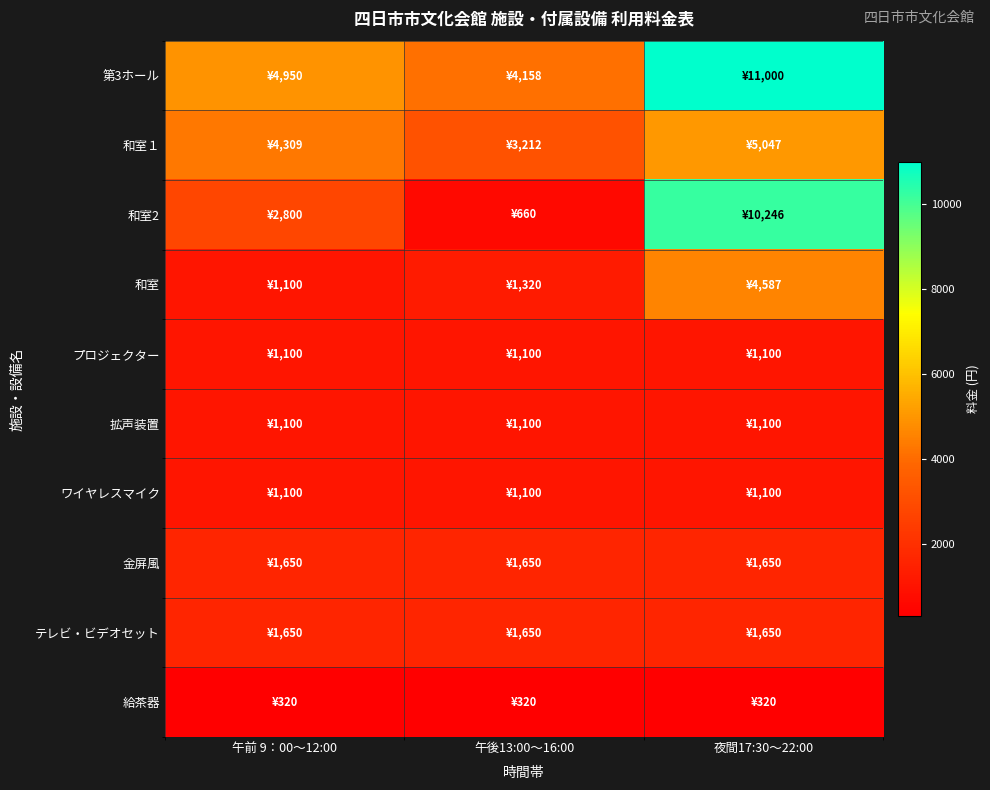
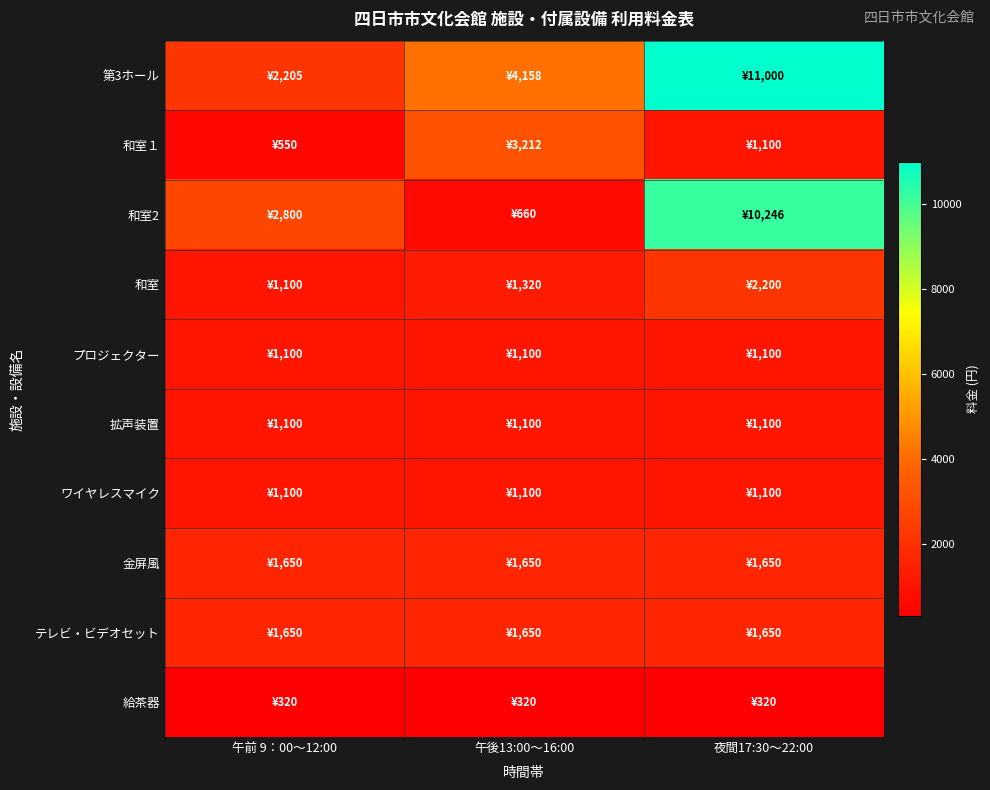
  {
    "第3ホール": {
-     "午前 9：00～12:00": "¥4,950",
+     "午前 9：00～12:00": "¥2,205",
      "午後13:00～16:00": "¥4,158",
      "夜間17:30～22:00": "¥11,000"
    },
    "和室１": {
-     "午前 9：00～12:00": "¥4,309",
+     "午前 9：00～12:00": "¥550",
      "午後13:00～16:00": "¥3,212",
-     "夜間17:30～22:00": "¥5,047"
+     "夜間17:30～22:00": "¥1,100"
    },
    "和室2": {
      "午前 9：00～12:00": "¥2,800",
      "午後13:00～16:00": "¥660",
      "夜間17:30～22:00": "¥10,246"
    },
    "和室": {
      "午前 9：00～12:00": "¥1,100",
      "午後13:00～16:00": "¥1,320",
-     "夜間17:30～22:00": "¥4,587"
+     "夜間17:30～22:00": "¥2,200"
    },
    "プロジェクター": {
      "午前 9：00～12:00": "¥1,100",
      "午後13:00～16:00": "¥1,100",
      "夜間17:30～22:00": "¥1,100"
    },
    "拡声装置": {
      "午前 9：00～12:00": "¥1,100",
      "午後13:00～16:00": "¥1,100",
      "夜間17:30～22:00": "¥1,100"
    },
    "ワイヤレスマイク": {
      "午前 9：00～12:00": "¥1,100",
      "午後13:00～16:00": "¥1,100",
      "夜間17:30～22:00": "¥1,100"
    },
    "金屏風": {
      "午前 9：00～12:00": "¥1,650",
      "午後13:00～16:00": "¥1,650",
      "夜間17:30～22:00": "¥1,650"
    },
    "テレビ・ビデオセット": {
      "午前 9：00～12:00": "¥1,650",
      "午後13:00～16:00": "¥1,650",
      "夜間17:30～22:00": "¥1,650"
    },
    "給茶器": {
      "午前 9：00～12:00": "¥320",
      "午後13:00～16:00": "¥320",
      "夜間17:30～22:00": "¥320"
    }
  }
